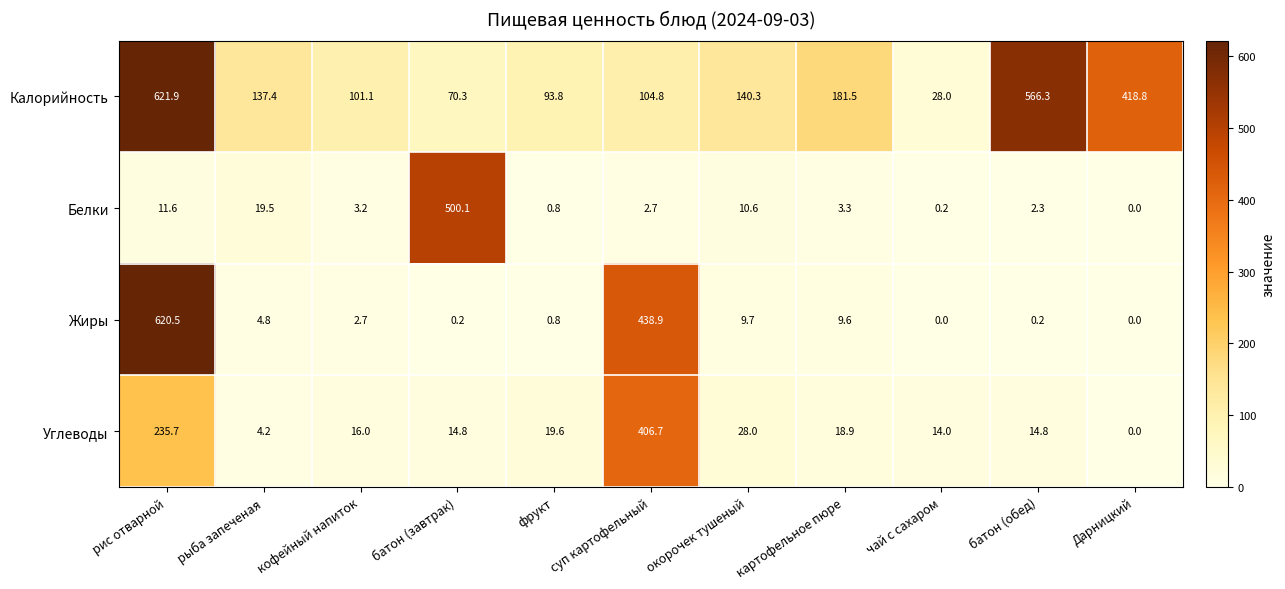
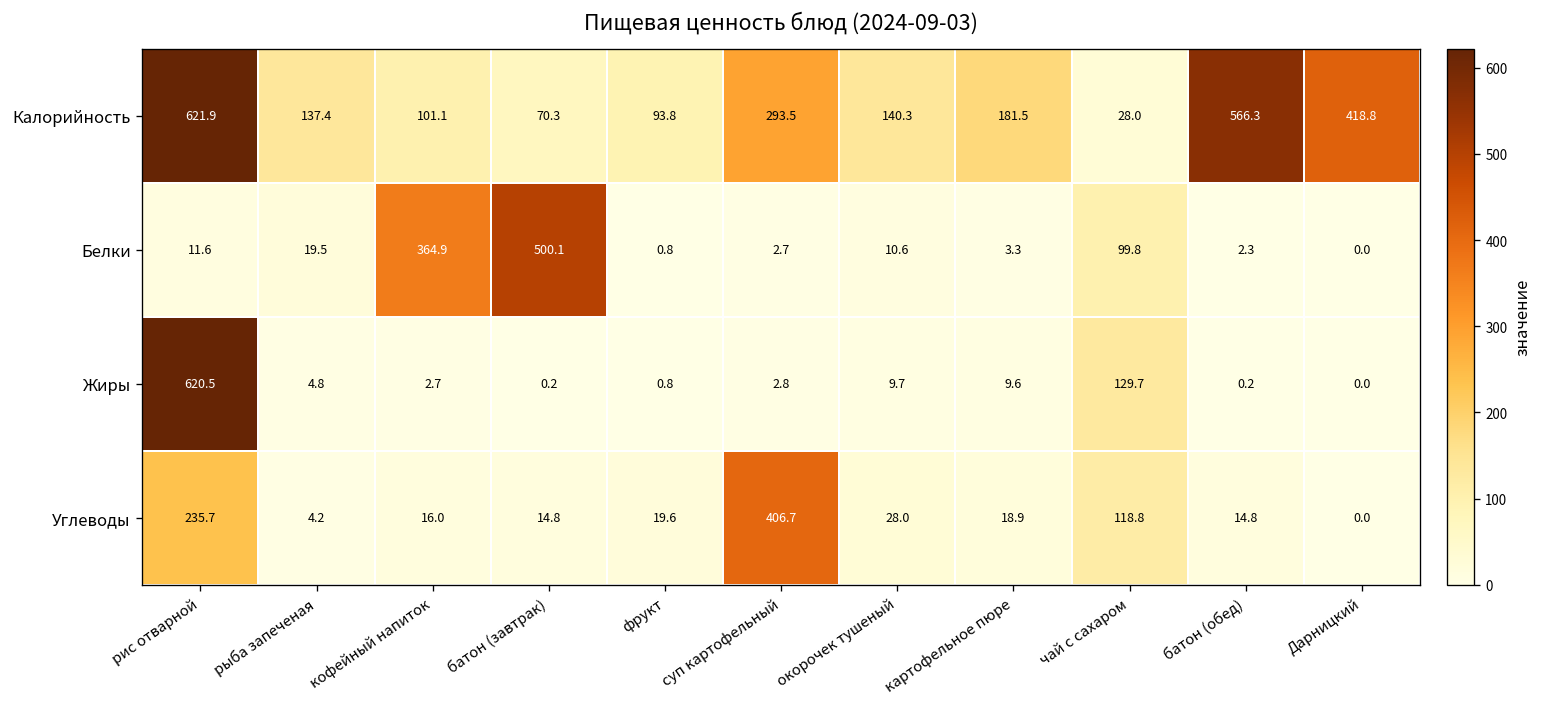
  {
    "Калорийность": {
      "рис отварной": 621.9,
      "рыба запеченая": 137.4,
      "кофейный напиток": 101.1,
      "батон (завтрак)": 70.3,
      "фрукт": 93.8,
-     "суп картофельный": 104.8,
+     "суп картофельный": 293.5,
      "окорочек тушеный": 140.3,
      "картофельное пюре": 181.5,
      "чай с сахаром": 28.0,
      "батон (обед)": 566.3,
      "Дарницкий": 418.8
    },
    "Белки": {
      "рис отварной": 11.6,
      "рыба запеченая": 19.5,
-     "кофейный напиток": 3.2,
+     "кофейный напиток": 364.9,
      "батон (завтрак)": 500.1,
      "фрукт": 0.8,
      "суп картофельный": 2.7,
      "окорочек тушеный": 10.6,
      "картофельное пюре": 3.3,
-     "чай с сахаром": 0.2,
+     "чай с сахаром": 99.8,
      "батон (обед)": 2.3,
      "Дарницкий": 0.0
    },
    "Жиры": {
      "рис отварной": 620.5,
      "рыба запеченая": 4.8,
      "кофейный напиток": 2.7,
      "батон (завтрак)": 0.2,
      "фрукт": 0.8,
-     "суп картофельный": 438.9,
+     "суп картофельный": 2.8,
      "окорочек тушеный": 9.7,
      "картофельное пюре": 9.6,
-     "чай с сахаром": 0.0,
+     "чай с сахаром": 129.7,
      "батон (обед)": 0.2,
      "Дарницкий": 0.0
    },
    "Углеводы": {
      "рис отварной": 235.7,
      "рыба запеченая": 4.2,
      "кофейный напиток": 16.0,
      "батон (завтрак)": 14.8,
      "фрукт": 19.6,
      "суп картофельный": 406.7,
      "окорочек тушеный": 28.0,
      "картофельное пюре": 18.9,
-     "чай с сахаром": 14.0,
+     "чай с сахаром": 118.8,
      "батон (обед)": 14.8,
      "Дарницкий": 0.0
    }
  }
